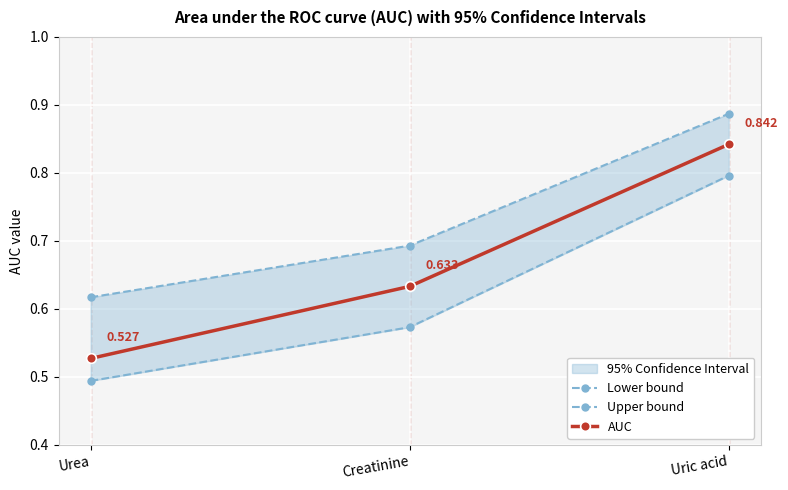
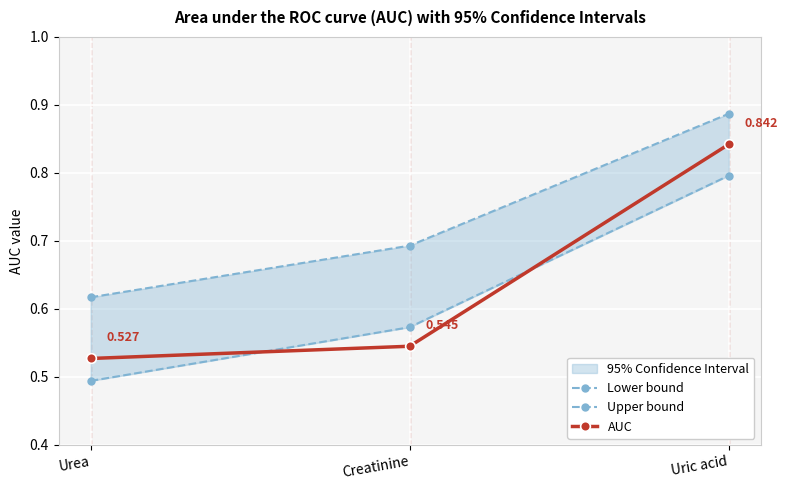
  {
    "AUC": {
      "Urea": 0.527,
-     "Creatinine": 0.633,
+     "Creatinine": 0.545,
      "Uric acid": 0.842
    }
  }
